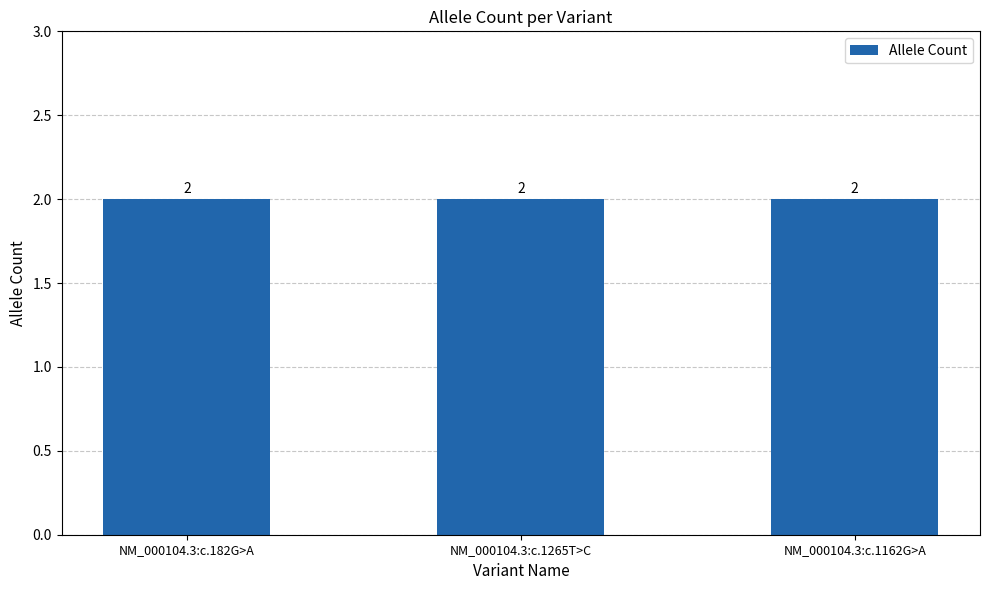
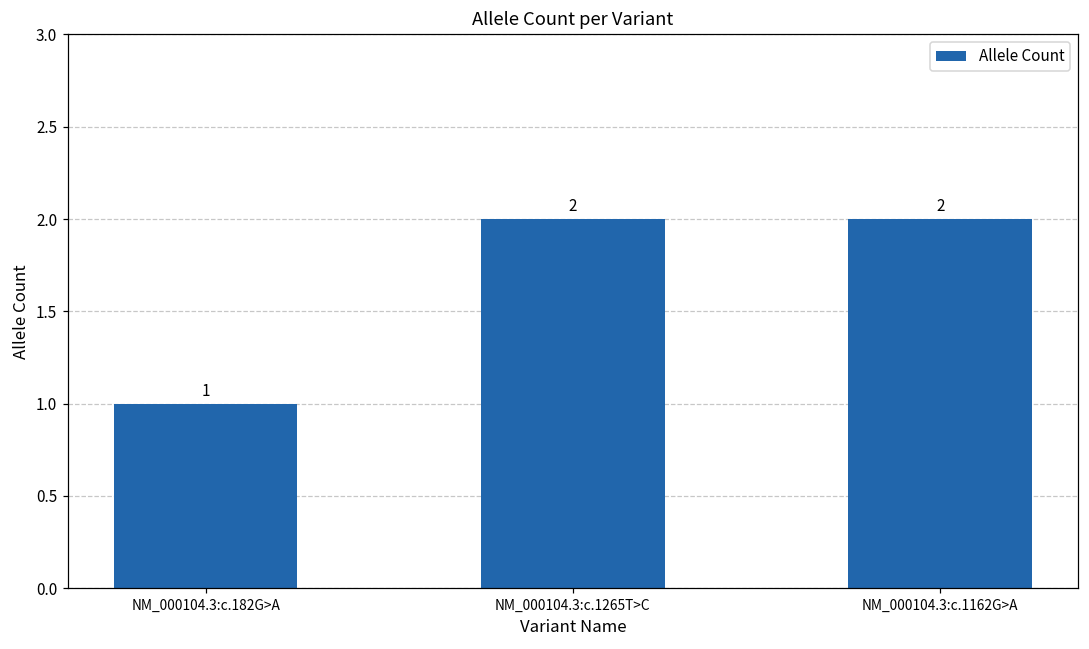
  {
-   "NM_000104.3:c.182G>A": 2,
+   "NM_000104.3:c.182G>A": 1,
    "NM_000104.3:c.1265T>C": 2,
    "NM_000104.3:c.1162G>A": 2
  }
